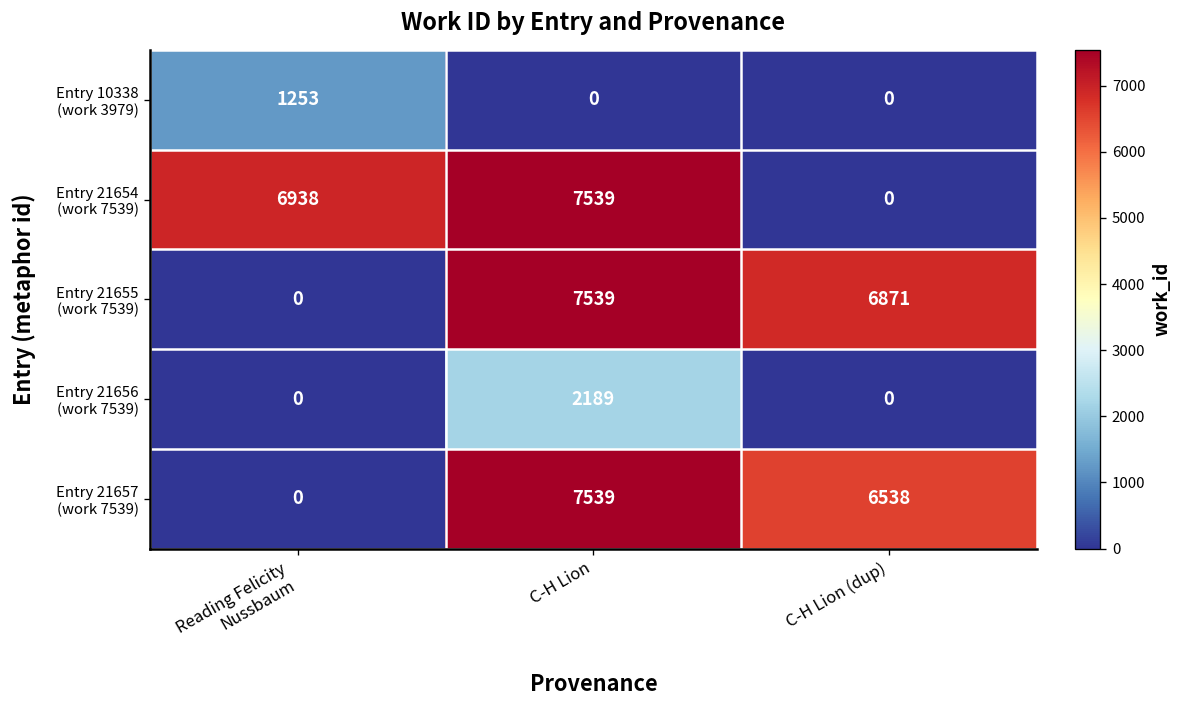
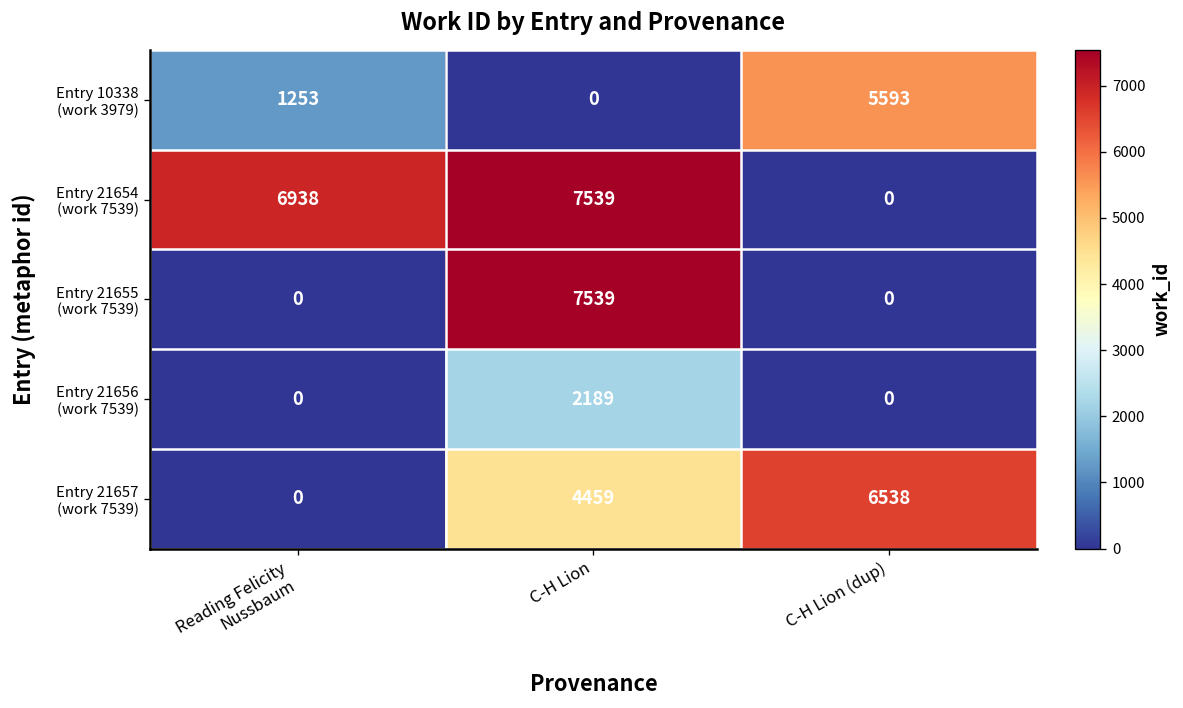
  {
    "Entry 10338 (work 3979)": {
      "Reading Felicity Nussbaum": 1253,
      "C-H Lion": 0,
-     "C-H Lion (dup)": 0
+     "C-H Lion (dup)": 5593
    },
    "Entry 21654 (work 7539)": {
      "Reading Felicity Nussbaum": 6938,
      "C-H Lion": 7539,
      "C-H Lion (dup)": 0
    },
    "Entry 21655 (work 7539)": {
      "Reading Felicity Nussbaum": 0,
      "C-H Lion": 7539,
-     "C-H Lion (dup)": 6871
+     "C-H Lion (dup)": 0
    },
    "Entry 21656 (work 7539)": {
      "Reading Felicity Nussbaum": 0,
      "C-H Lion": 2189,
      "C-H Lion (dup)": 0
    },
    "Entry 21657 (work 7539)": {
      "Reading Felicity Nussbaum": 0,
-     "C-H Lion": 7539,
+     "C-H Lion": 4459,
      "C-H Lion (dup)": 6538
    }
  }
